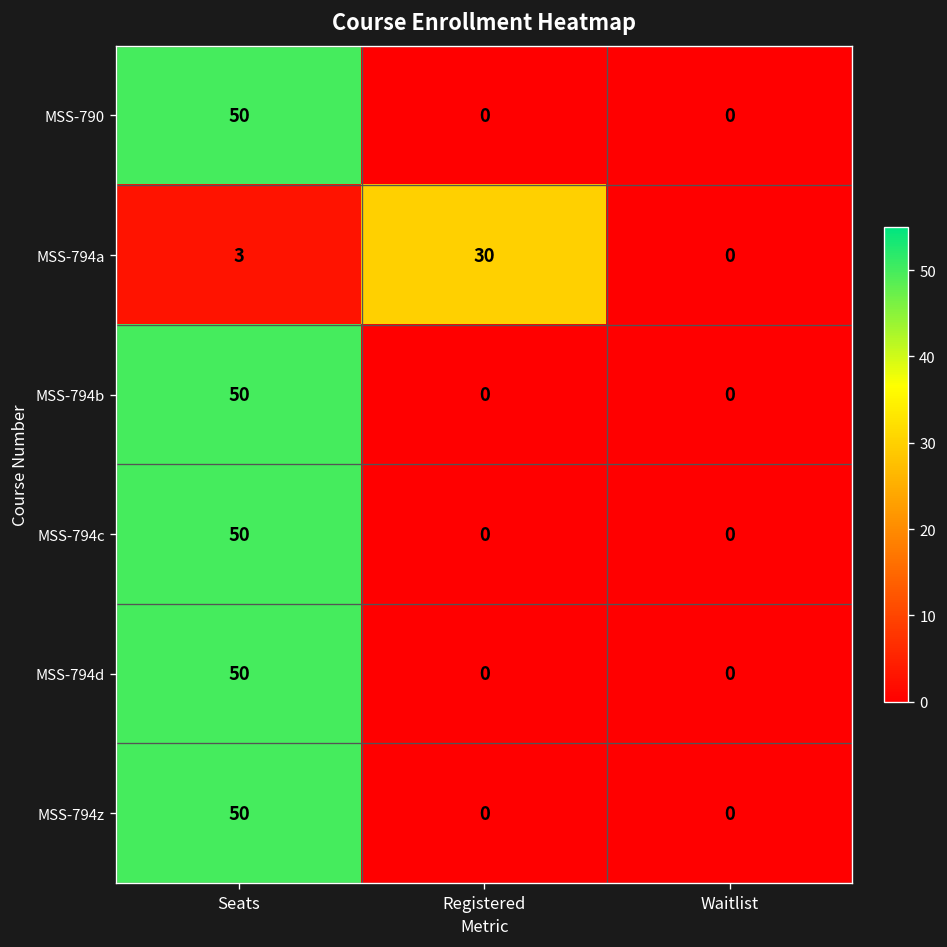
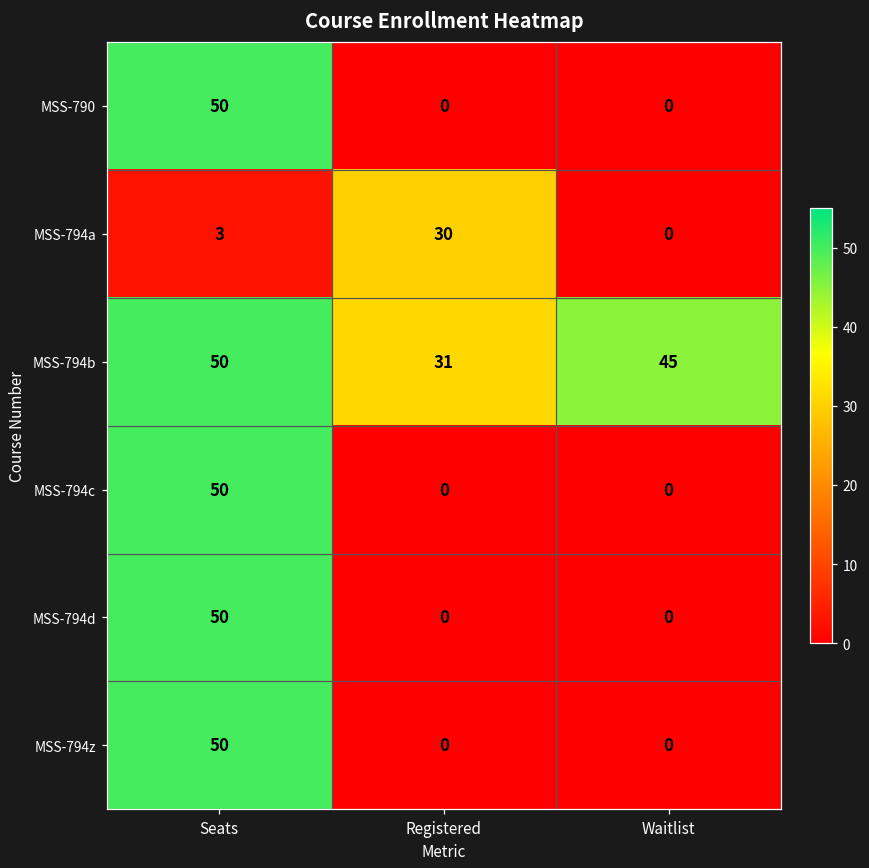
  {
    "MSS-790": {
      "Seats": 50,
      "Registered": 0,
      "Waitlist": 0
    },
    "MSS-794a": {
      "Seats": 3,
      "Registered": 30,
      "Waitlist": 0
    },
    "MSS-794b": {
      "Seats": 50,
-     "Registered": 0,
-     "Waitlist": 0
+     "Registered": 31,
+     "Waitlist": 45
    },
    "MSS-794c": {
      "Seats": 50,
      "Registered": 0,
      "Waitlist": 0
    },
    "MSS-794d": {
      "Seats": 50,
      "Registered": 0,
      "Waitlist": 0
    },
    "MSS-794z": {
      "Seats": 50,
      "Registered": 0,
      "Waitlist": 0
    }
  }
